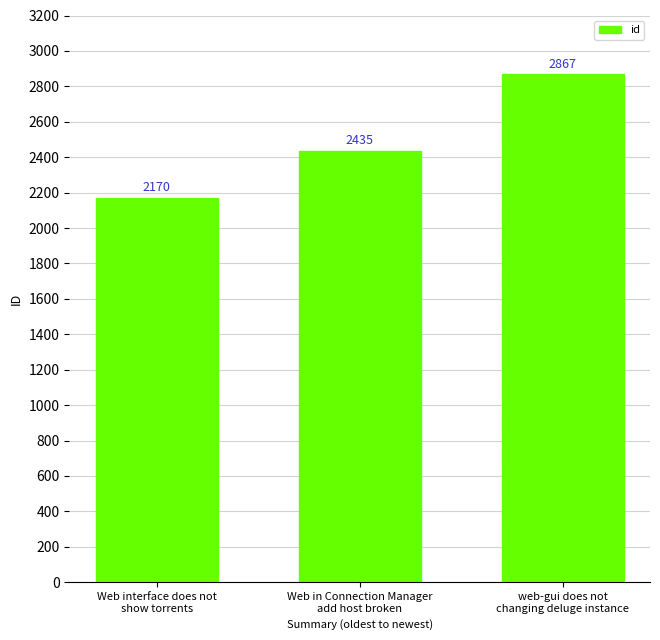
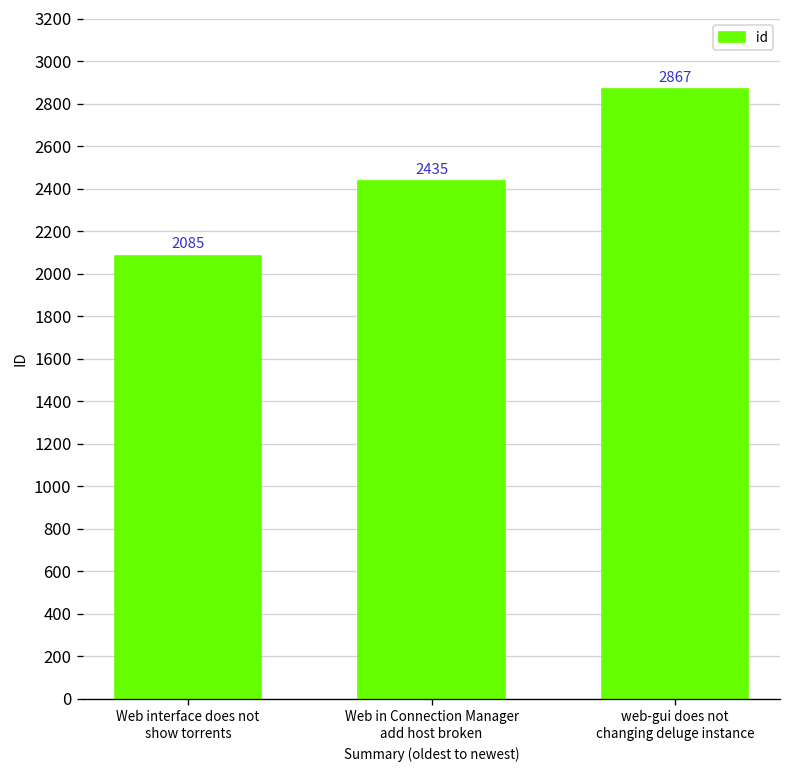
  {
-   "Web interface does not show torrents": 2170,
+   "Web interface does not show torrents": 2085,
    "Web in Connection Manager add host broken": 2435,
    "web-gui does not changing deluge instance": 2867
  }
